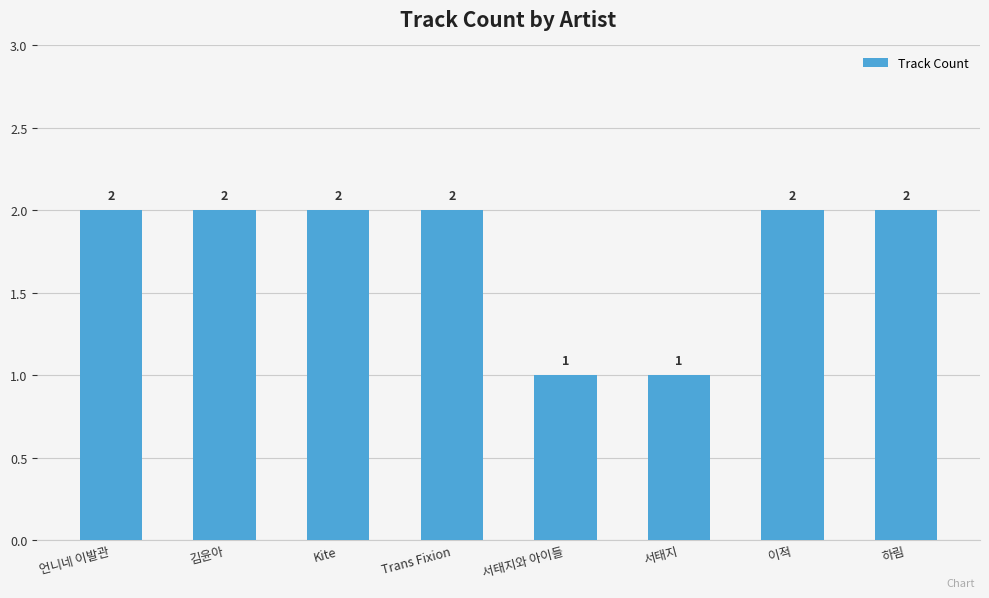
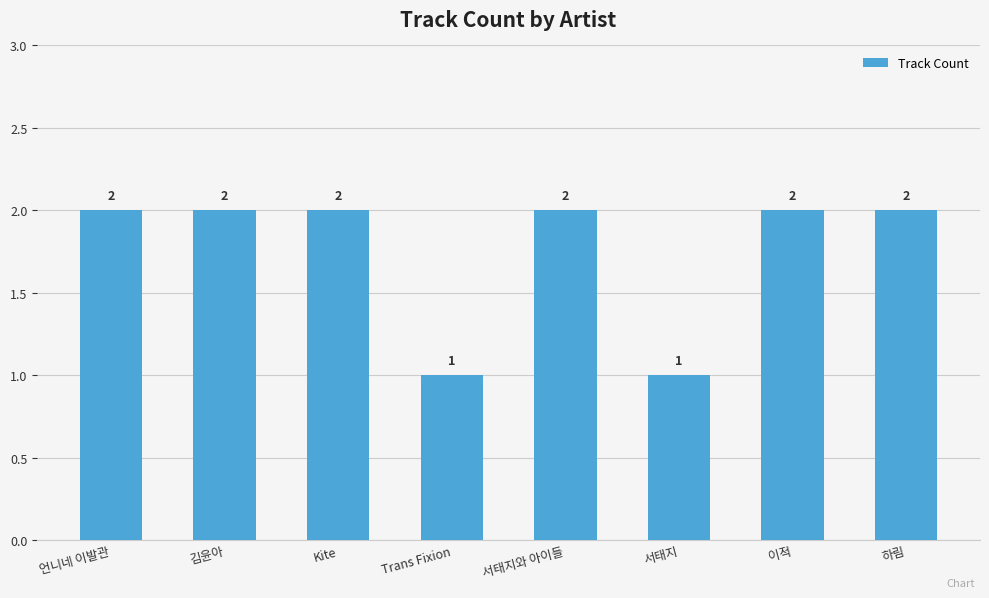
  {
    "언니네 이발관": 2,
    "김윤아": 2,
    "Kite": 2,
-   "Trans Fixion": 2,
-   "서태지와 아이들": 1,
+   "Trans Fixion": 1,
+   "서태지와 아이들": 2,
    "서태지": 1,
    "이적": 2,
    "하림": 2
  }
